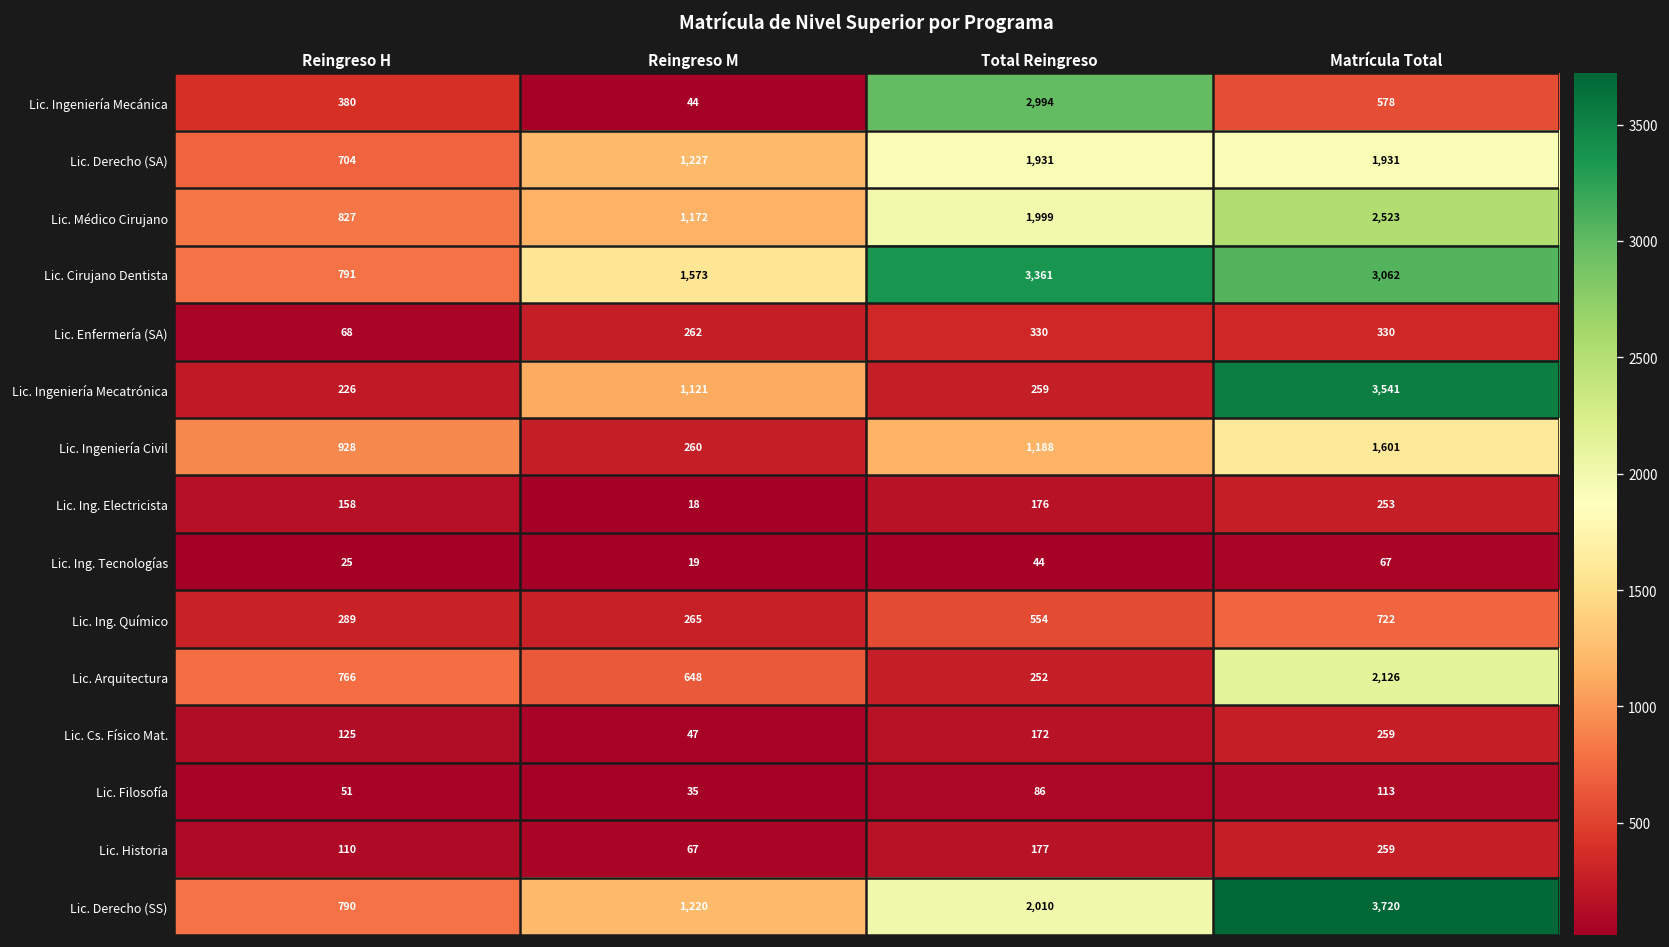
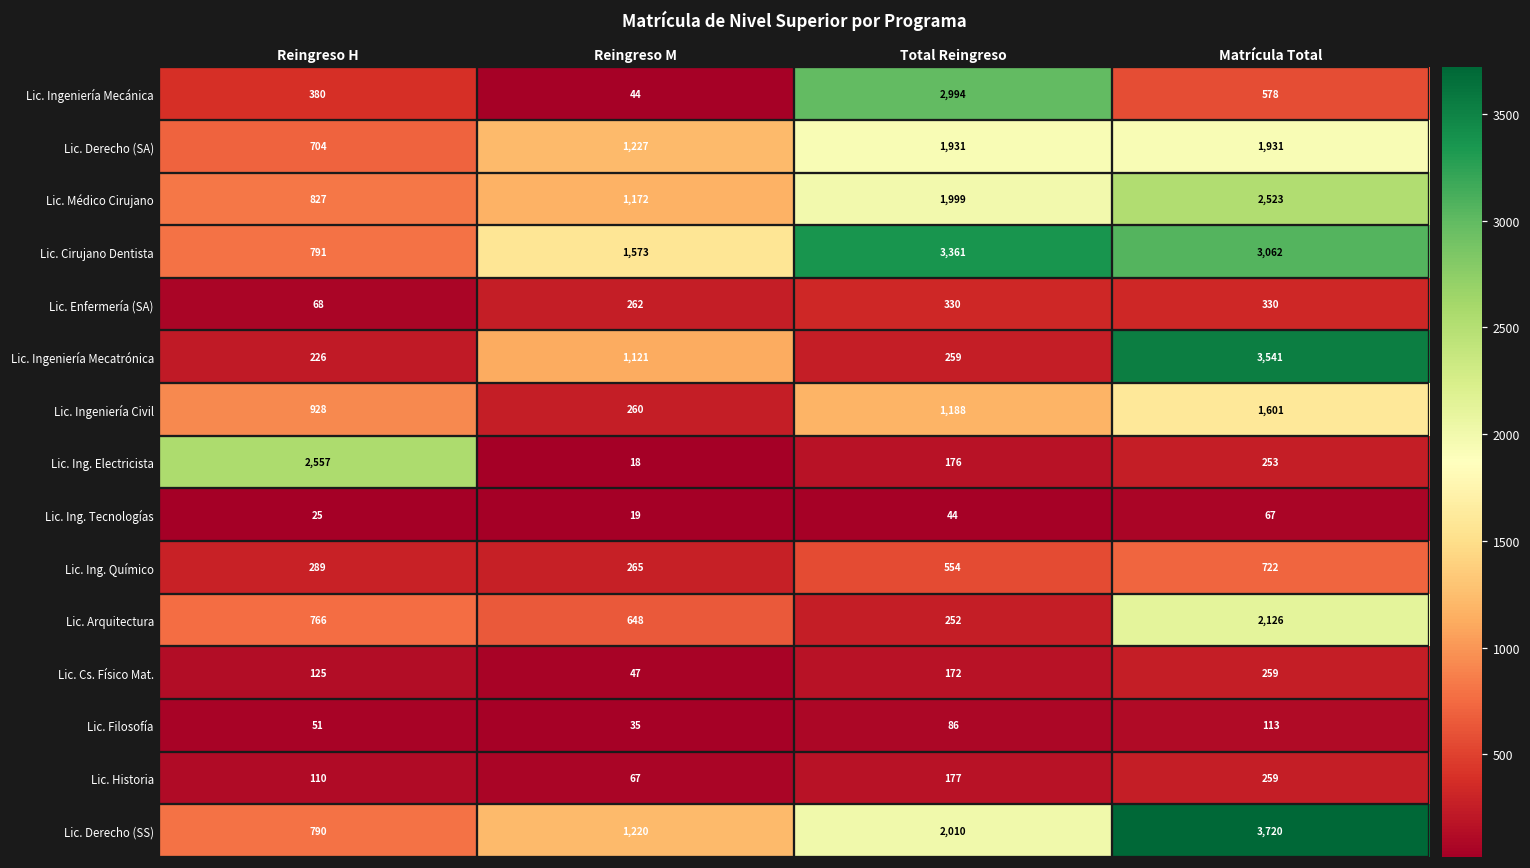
  {
    "Lic. Ingeniería Mecánica": {
      "Reingreso H": "380",
      "Reingreso M": "44",
      "Total Reingreso": "2,994",
      "Matrícula Total": "578"
    },
    "Lic. Derecho (SA)": {
      "Reingreso H": "704",
      "Reingreso M": "1,227",
      "Total Reingreso": "1,931",
      "Matrícula Total": "1,931"
    },
    "Lic. Médico Cirujano": {
      "Reingreso H": "827",
      "Reingreso M": "1,172",
      "Total Reingreso": "1,999",
      "Matrícula Total": "2,523"
    },
    "Lic. Cirujano Dentista": {
      "Reingreso H": "791",
      "Reingreso M": "1,573",
      "Total Reingreso": "3,361",
      "Matrícula Total": "3,062"
    },
    "Lic. Enfermería (SA)": {
      "Reingreso H": "68",
      "Reingreso M": "262",
      "Total Reingreso": "330",
      "Matrícula Total": "330"
    },
    "Lic. Ingeniería Mecatrónica": {
      "Reingreso H": "226",
      "Reingreso M": "1,121",
      "Total Reingreso": "259",
      "Matrícula Total": "3,541"
    },
    "Lic. Ingeniería Civil": {
      "Reingreso H": "928",
      "Reingreso M": "260",
      "Total Reingreso": "1,188",
      "Matrícula Total": "1,601"
    },
    "Lic. Ing. Electricista": {
-     "Reingreso H": "158",
+     "Reingreso H": "2,557",
      "Reingreso M": "18",
      "Total Reingreso": "176",
      "Matrícula Total": "253"
    },
    "Lic. Ing. Tecnologías": {
      "Reingreso H": "25",
      "Reingreso M": "19",
      "Total Reingreso": "44",
      "Matrícula Total": "67"
    },
    "Lic. Ing. Químico": {
      "Reingreso H": "289",
      "Reingreso M": "265",
      "Total Reingreso": "554",
      "Matrícula Total": "722"
    },
    "Lic. Arquitectura": {
      "Reingreso H": "766",
      "Reingreso M": "648",
      "Total Reingreso": "252",
      "Matrícula Total": "2,126"
    },
    "Lic. Cs. Físico Mat.": {
      "Reingreso H": "125",
      "Reingreso M": "47",
      "Total Reingreso": "172",
      "Matrícula Total": "259"
    },
    "Lic. Filosofía": {
      "Reingreso H": "51",
      "Reingreso M": "35",
      "Total Reingreso": "86",
      "Matrícula Total": "113"
    },
    "Lic. Historia": {
      "Reingreso H": "110",
      "Reingreso M": "67",
      "Total Reingreso": "177",
      "Matrícula Total": "259"
    },
    "Lic. Derecho (SS)": {
      "Reingreso H": "790",
      "Reingreso M": "1,220",
      "Total Reingreso": "2,010",
      "Matrícula Total": "3,720"
    }
  }
